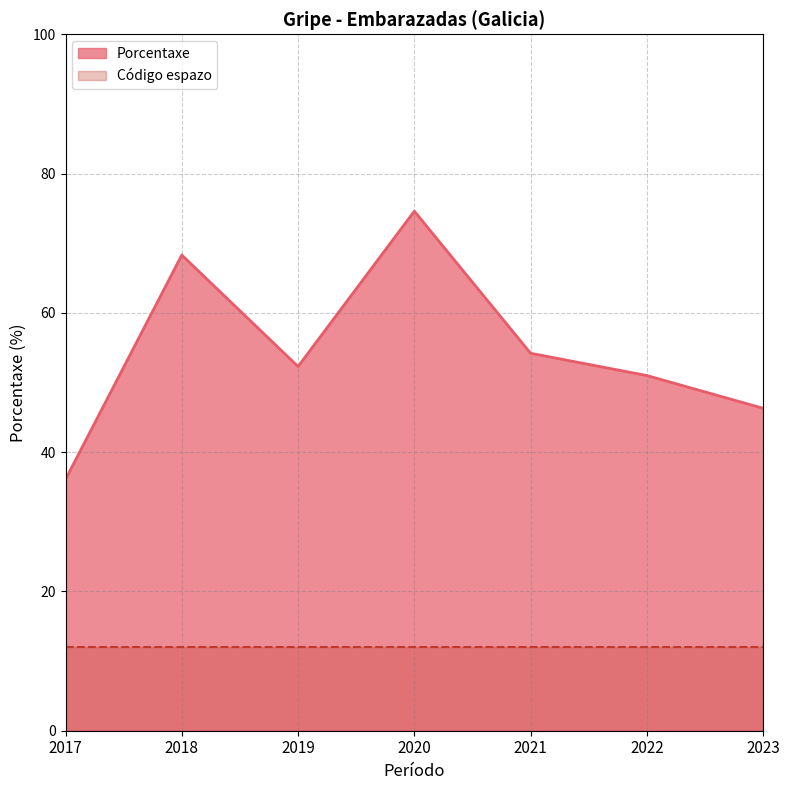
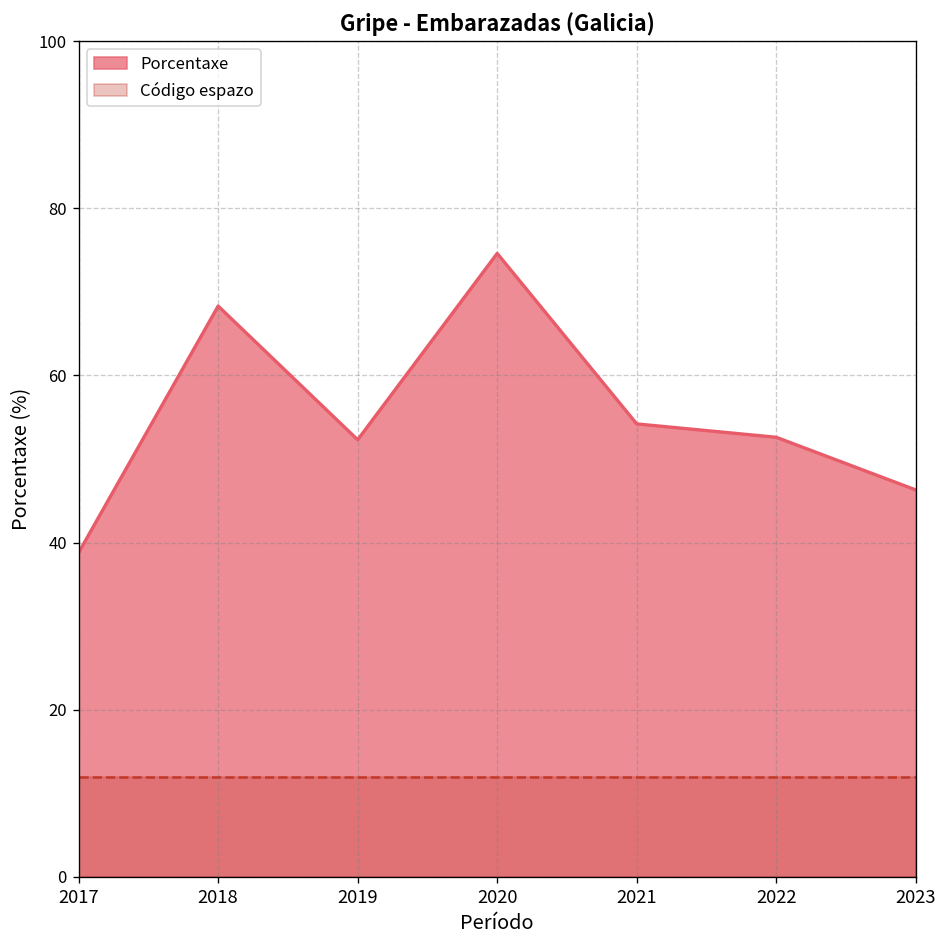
  {
    "Porcentaxe": {
-     "2017": 36,
+     "2017": 39,
      "2018": 68,
      "2019": 52,
      "2020": 75,
      "2021": 54,
-     "2022": 51,
+     "2022": 53,
      "2023": 46
    },
    "Código espazo": {
      "2017": 12,
      "2018": 12,
      "2019": 12,
      "2020": 12,
      "2021": 12,
      "2022": 12,
      "2023": 12
    }
  }
